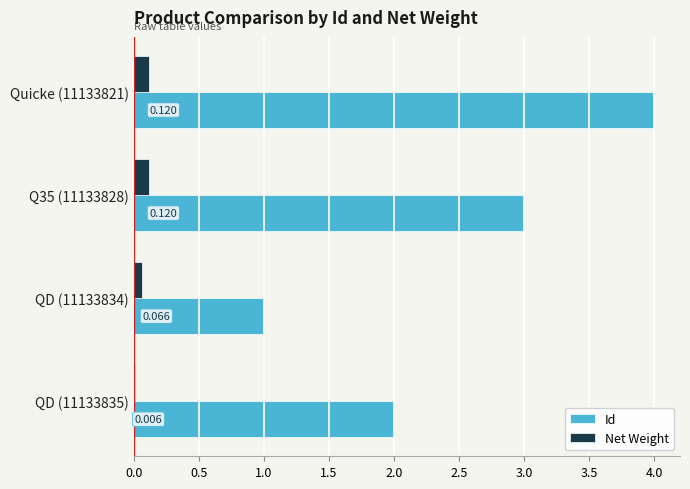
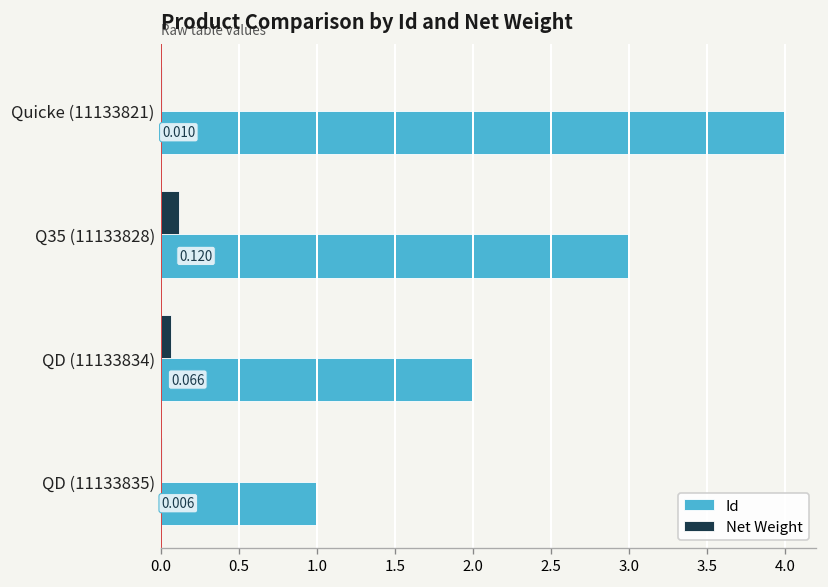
  {
    "Id": {
-     "QD (11133834)": 1,
-     "QD (11133835)": 2
+     "QD (11133834)": 2,
+     "QD (11133835)": 1
    },
    "Net Weight": {
-     "Quicke (11133821)": 0.120
+     "Quicke (11133821)": 0.010
    }
  }
